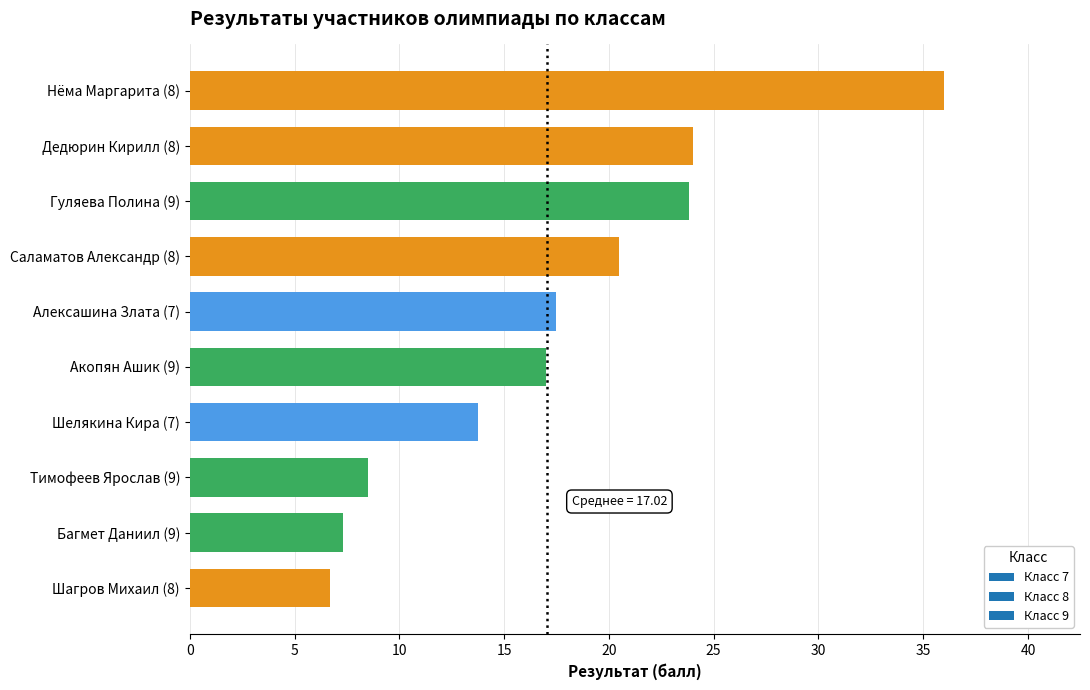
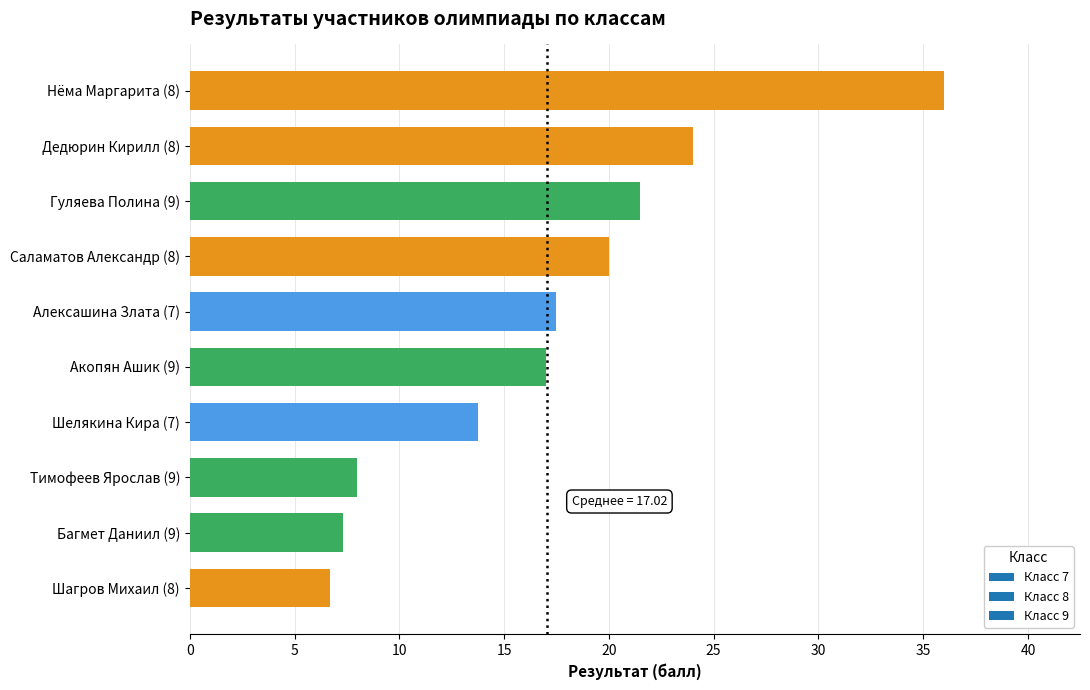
  {
    "Нёма Маргарита (8)": 36.0,
    "Дедюрин Кирилл (8)": 24.0,
-   "Гуляева Полина (9)": 23.8,
-   "Саламатов Александр (8)": 20.5,
+   "Гуляева Полина (9)": 21.5,
+   "Саламатов Александр (8)": 20.0,
    "Алексашина Злата (7)": 17.5,
    "Акопян Ашик (9)": 17.0,
    "Шелякина Кира (7)": 13.8,
-   "Тимофеев Ярослав (9)": 8.5,
+   "Тимофеев Ярослав (9)": 8.0,
    "Багмет Даниил (9)": 7.3,
    "Шагров Михаил (8)": 6.7
  }
